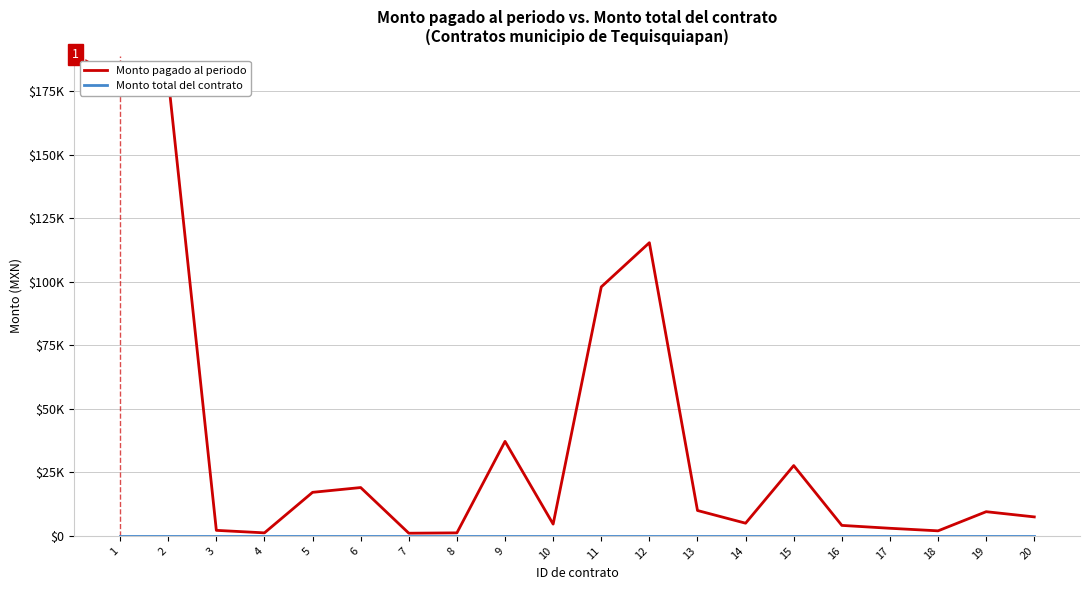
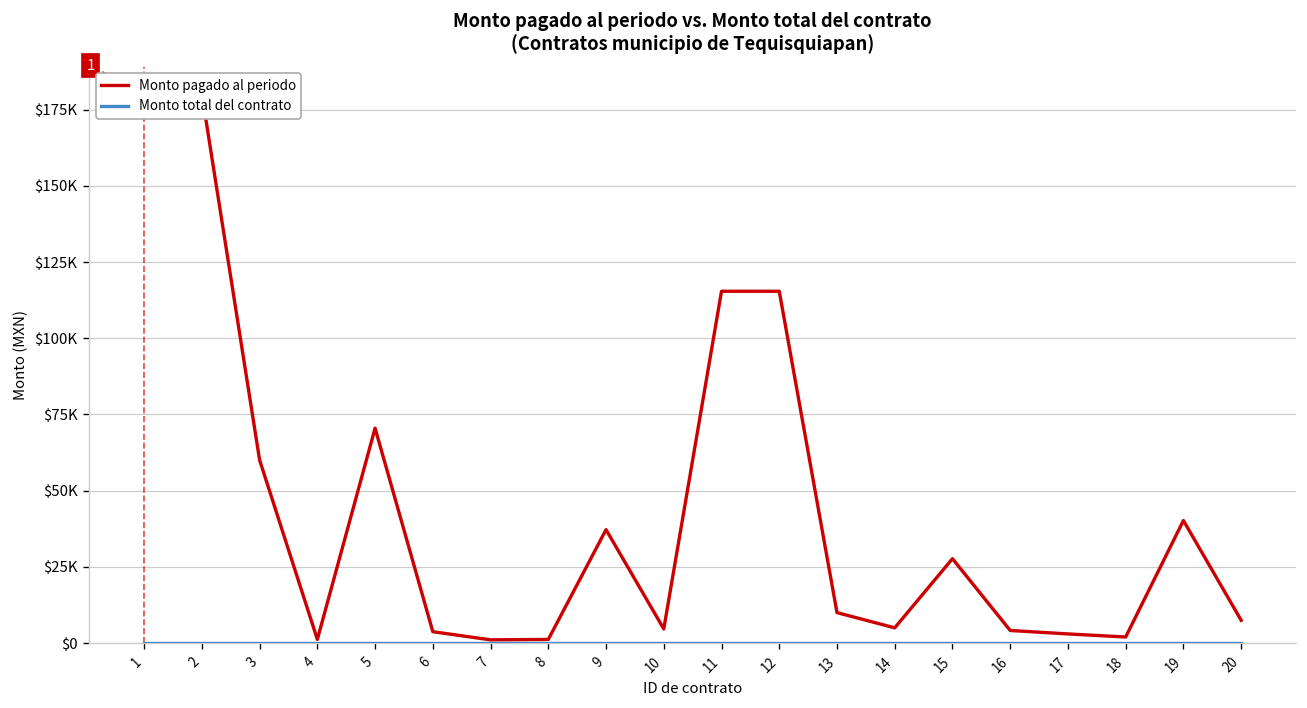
  {
    "Monto pagado al periodo": {
-     "3": "$2000",
+     "3": "$60000",
      "4": "$1000",
-     "5": "$17000",
-     "6": "$19000",
+     "5": "$70000",
+     "6": "$4000",
      "7": "$1000",
      "8": "$1000",
      "9": "$37000",
      "10": "$5000",
-     "11": "$98000",
+     "11": "$115000",
      "12": "$115000",
      "13": "$10000",
      "14": "$5000",
      "15": "$28000",
      "16": "$4000",
      "17": "$3000",
      "18": "$2000",
-     "19": "$10000",
+     "19": "$40000",
      "20": "$7000"
    },
    "Monto total del contrato": {
      "1": "$0",
      "2": "$0",
      "3": "$0",
      "4": "$0",
      "5": "$0",
      "6": "$0",
      "7": "$0",
      "8": "$0",
      "9": "$0",
      "10": "$0",
      "11": "$0",
      "12": "$0",
      "13": "$0",
      "14": "$0",
      "15": "$0",
      "16": "$0",
      "17": "$0",
      "18": "$0",
      "19": "$0",
      "20": "$0"
    }
  }
